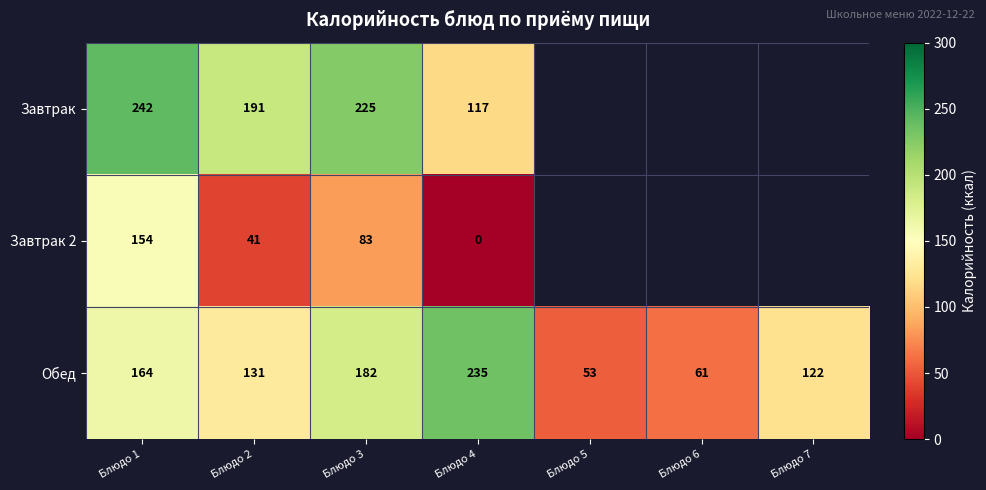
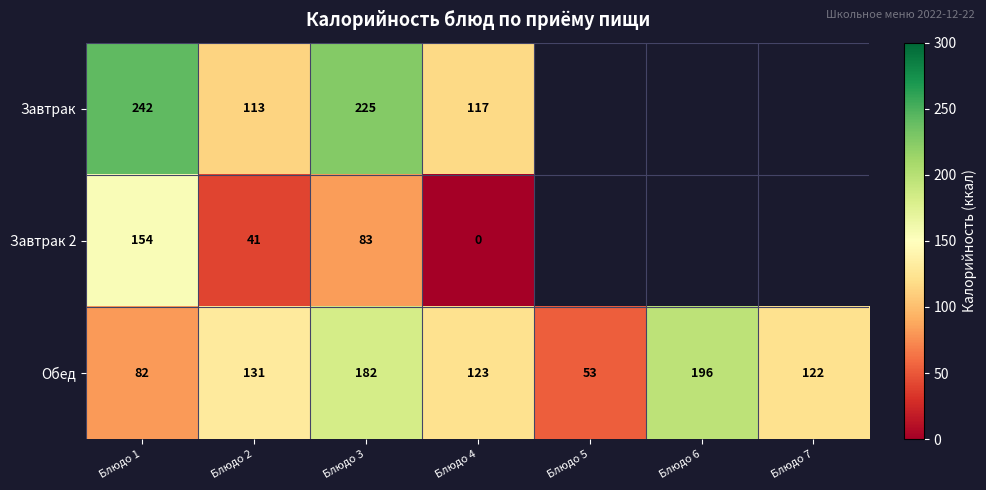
  {
    "Завтрак": {
      "Блюдо 1": 242,
-     "Блюдо 2": 191,
+     "Блюдо 2": 113,
      "Блюдо 3": 225,
      "Блюдо 4": 117
    },
    "Завтрак 2": {
      "Блюдо 1": 154,
      "Блюдо 2": 41,
      "Блюдо 3": 83,
      "Блюдо 4": 0
    },
    "Обед": {
-     "Блюдо 1": 164,
+     "Блюдо 1": 82,
      "Блюдо 2": 131,
      "Блюдо 3": 182,
-     "Блюдо 4": 235,
+     "Блюдо 4": 123,
      "Блюдо 5": 53,
-     "Блюдо 6": 61,
+     "Блюдо 6": 196,
      "Блюдо 7": 122
    }
  }
